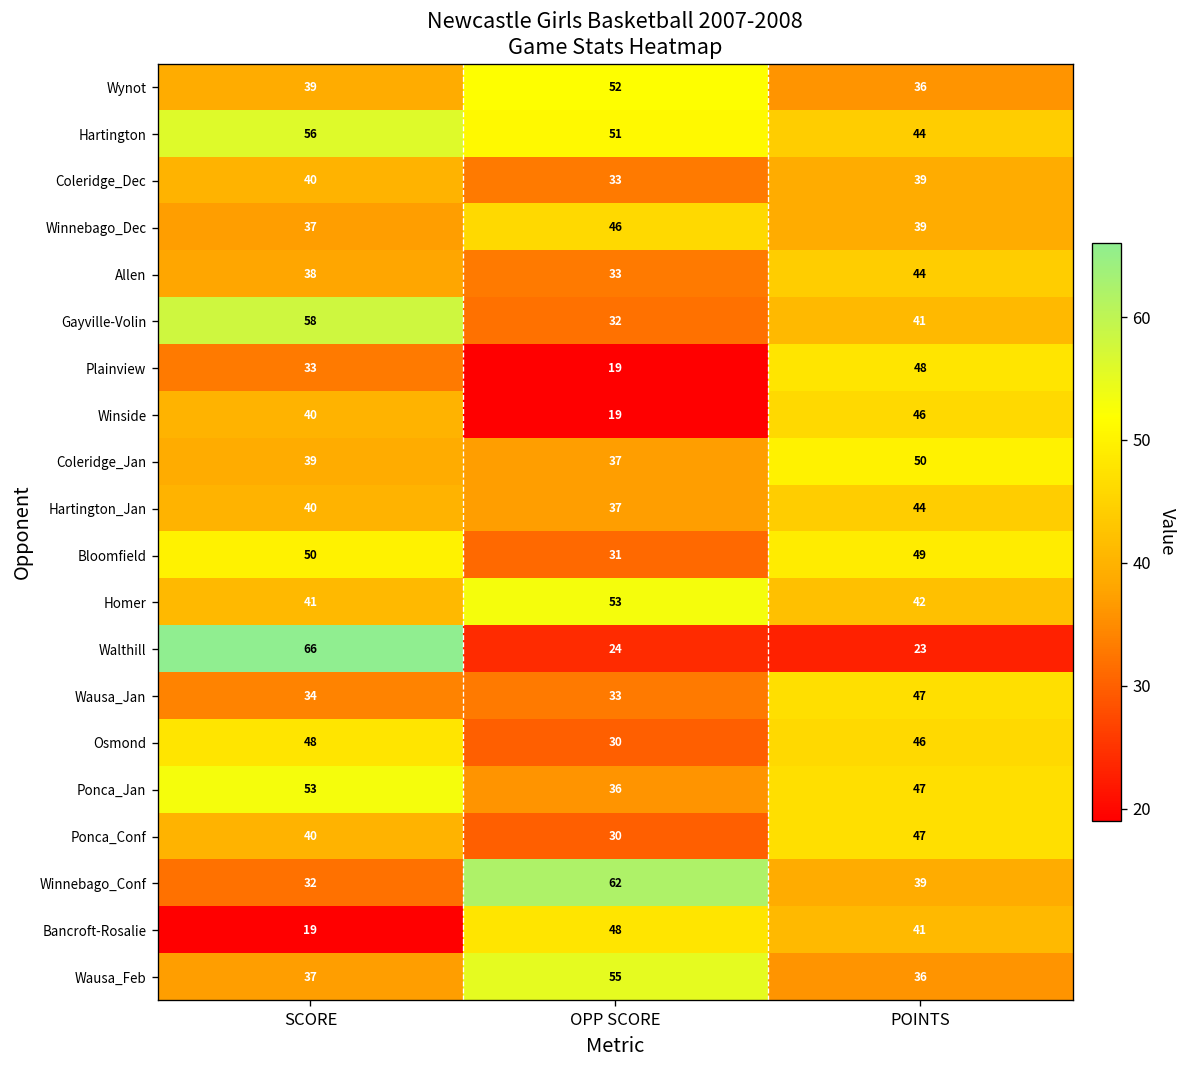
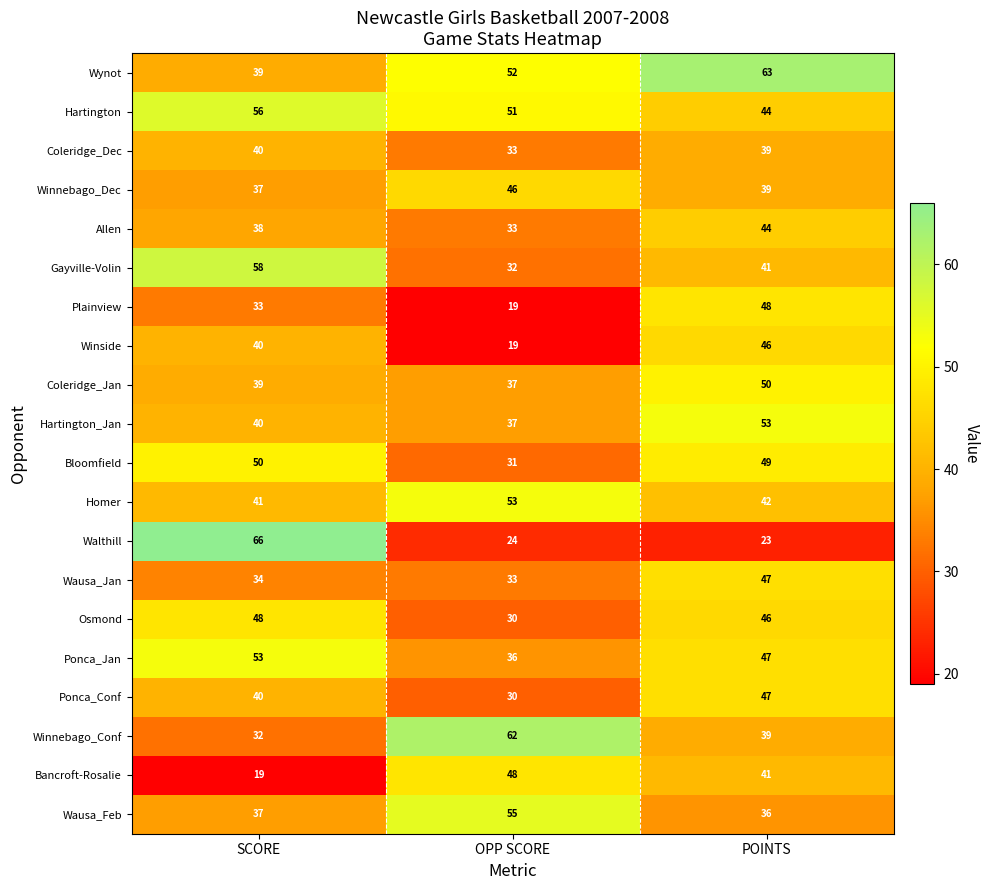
  {
    "Wynot": {
      "SCORE": 39,
      "OPP SCORE": 52,
-     "POINTS": 36
+     "POINTS": 63
    },
    "Hartington": {
      "SCORE": 56,
      "OPP SCORE": 51,
      "POINTS": 44
    },
    "Coleridge_Dec": {
      "SCORE": 40,
      "OPP SCORE": 33,
      "POINTS": 39
    },
    "Winnebago_Dec": {
      "SCORE": 37,
      "OPP SCORE": 46,
      "POINTS": 39
    },
    "Allen": {
      "SCORE": 38,
      "OPP SCORE": 33,
      "POINTS": 44
    },
    "Gayville-Volin": {
      "SCORE": 58,
      "OPP SCORE": 32,
      "POINTS": 41
    },
    "Plainview": {
      "SCORE": 33,
      "OPP SCORE": 19,
      "POINTS": 48
    },
    "Winside": {
      "SCORE": 40,
      "OPP SCORE": 19,
      "POINTS": 46
    },
    "Coleridge_Jan": {
      "SCORE": 39,
      "OPP SCORE": 37,
      "POINTS": 50
    },
    "Hartington_Jan": {
      "SCORE": 40,
      "OPP SCORE": 37,
-     "POINTS": 44
+     "POINTS": 53
    },
    "Bloomfield": {
      "SCORE": 50,
      "OPP SCORE": 31,
      "POINTS": 49
    },
    "Homer": {
      "SCORE": 41,
      "OPP SCORE": 53,
      "POINTS": 42
    },
    "Walthill": {
      "SCORE": 66,
      "OPP SCORE": 24,
      "POINTS": 23
    },
    "Wausa_Jan": {
      "SCORE": 34,
      "OPP SCORE": 33,
      "POINTS": 47
    },
    "Osmond": {
      "SCORE": 48,
      "OPP SCORE": 30,
      "POINTS": 46
    },
    "Ponca_Jan": {
      "SCORE": 53,
      "OPP SCORE": 36,
      "POINTS": 47
    },
    "Ponca_Conf": {
      "SCORE": 40,
      "OPP SCORE": 30,
      "POINTS": 47
    },
    "Winnebago_Conf": {
      "SCORE": 32,
      "OPP SCORE": 62,
      "POINTS": 39
    },
    "Bancroft-Rosalie": {
      "SCORE": 19,
      "OPP SCORE": 48,
      "POINTS": 41
    },
    "Wausa_Feb": {
      "SCORE": 37,
      "OPP SCORE": 55,
      "POINTS": 36
    }
  }
